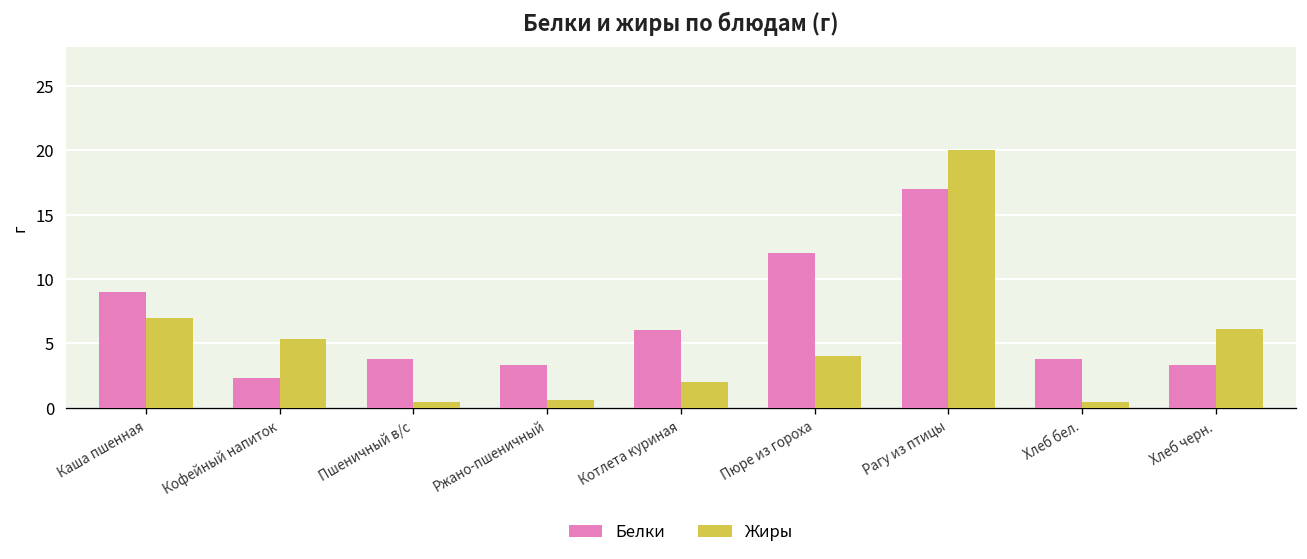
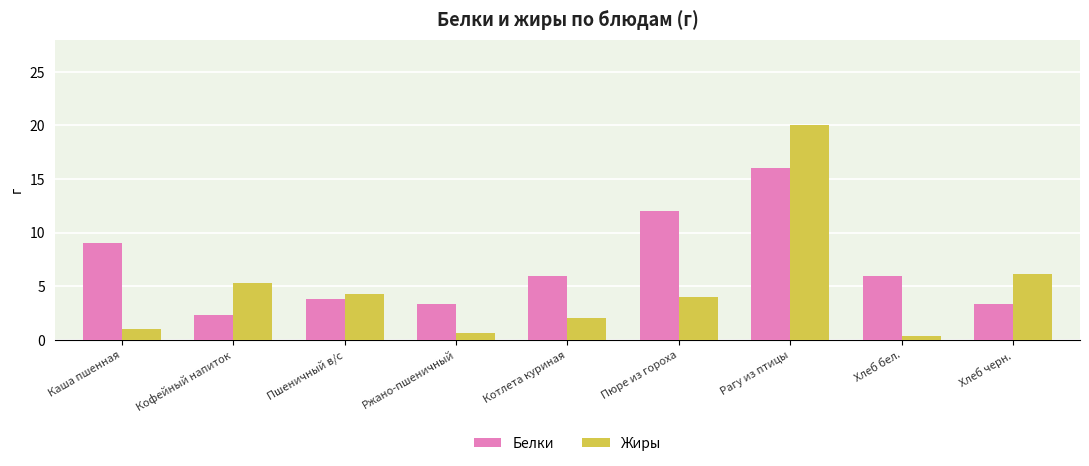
  {
    "Белки": {
      "Каша пшенная": 9.0,
      "Кофейный напиток": 2.3,
      "Пшеничный в/с": 3.8,
      "Ржано-пшеничный": 3.3,
      "Котлета куриная": 6.0,
      "Пюре из гороха": 12.0,
-     "Рагу из птицы": 17,
-     "Хлеб бел.": 3.8,
+     "Рагу из птицы": 16,
+     "Хлеб бел.": 6.0,
      "Хлеб черн.": 3.3
    },
    "Жиры": {
-     "Каша пшенная": 7,
+     "Каша пшенная": 1,
      "Кофейный напиток": 5.3,
-     "Пшеничный в/с": 0.4,
+     "Пшеничный в/с": 4.3,
      "Ржано-пшеничный": 0.6,
      "Котлета куриная": 2.0,
      "Пюре из гороха": 4.0,
      "Рагу из птицы": 20.0,
      "Хлеб бел.": 0.4,
      "Хлеб черн.": 6.1
    }
  }
